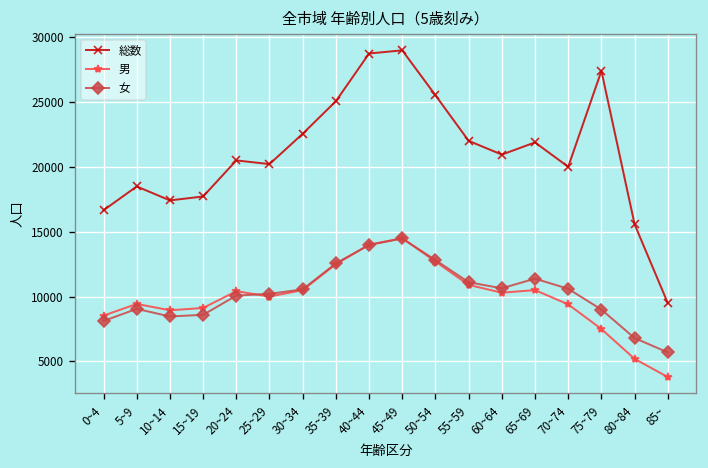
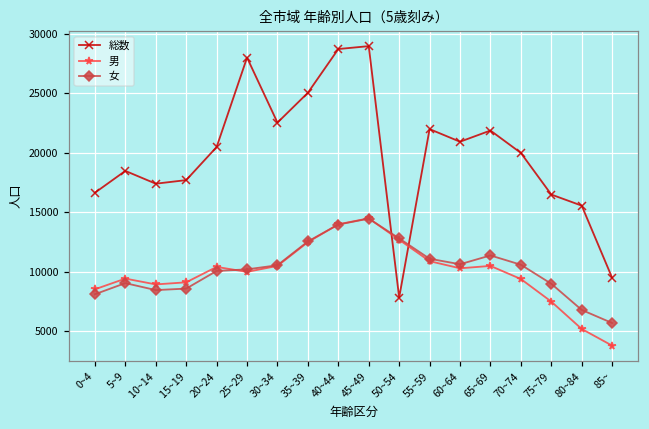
  {
    "総数": {
      "0~4": 16700,
      "5~9": 18500,
      "10~14": 17400,
      "15~19": 17700,
      "20~24": 20500,
-     "25~29": 20200,
+     "25~29": 28000,
      "30~34": 22500,
      "35~39": 25100,
      "40~44": 28700,
      "45~49": 29000,
-     "50~54": 25500,
+     "50~54": 7800,
      "55~59": 22000,
      "60~64": 20900,
      "65~69": 21900,
      "70~74": 20000,
-     "75~79": 27400,
+     "75~79": 16500,
      "80~84": 15600,
      "85~": 9500
    }
  }
